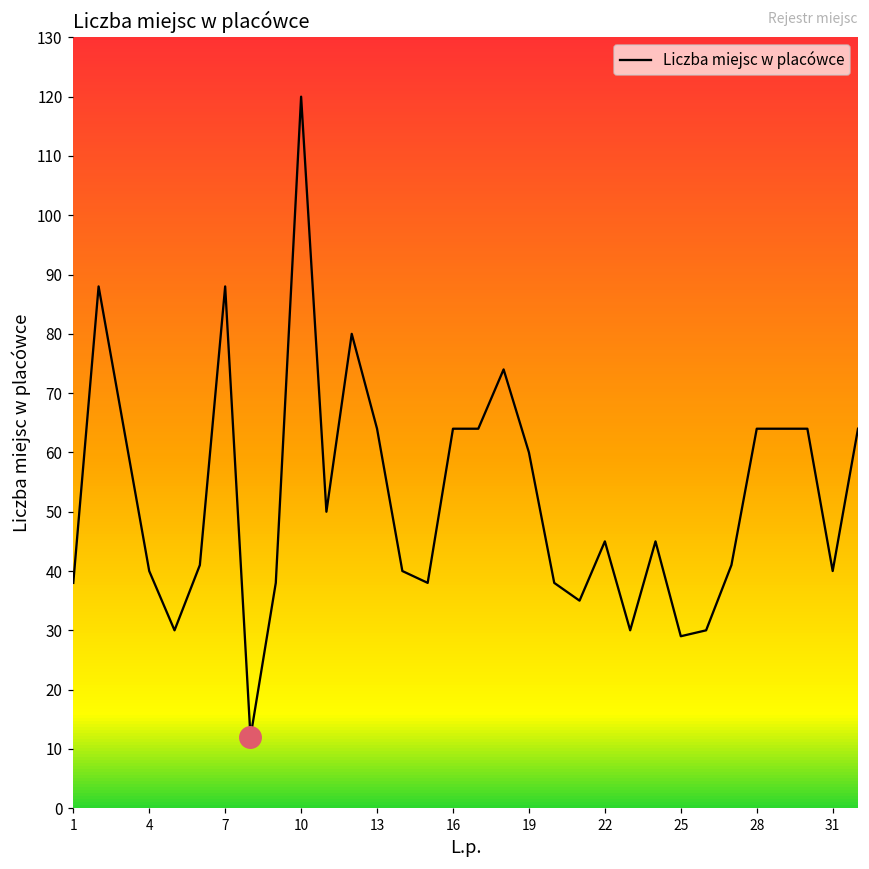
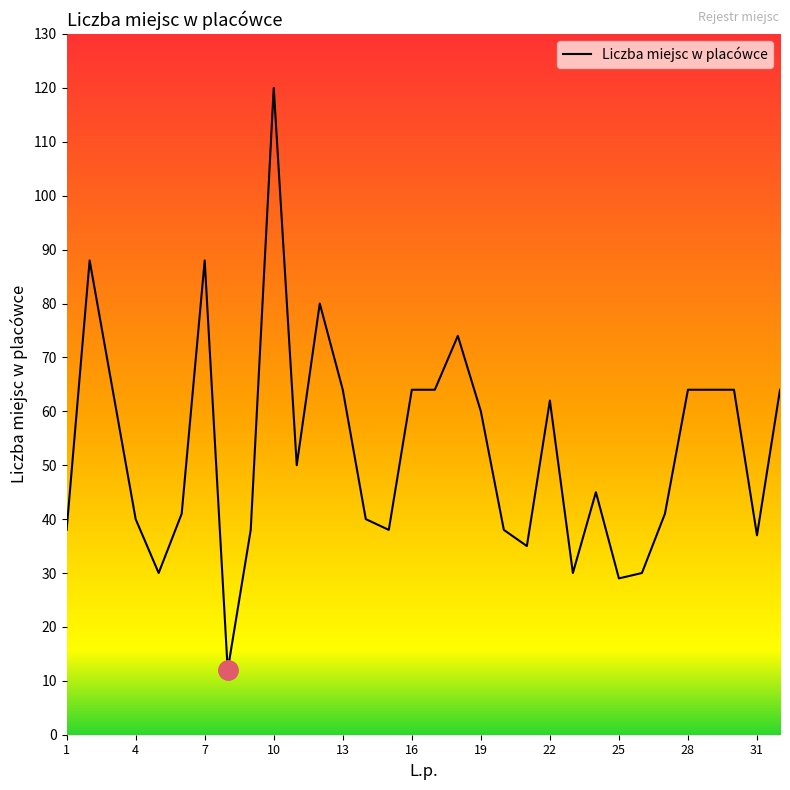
  {
    "Liczba miejsc w placówce": {
      "1": 38,
      "4": 40,
      "7": 88,
      "10": 120,
      "13": 64,
      "16": 64,
      "19": 60,
-     "22": 45,
+     "22": 62,
      "25": 29,
      "28": 64,
-     "31": 40
+     "31": 37
    }
  }
